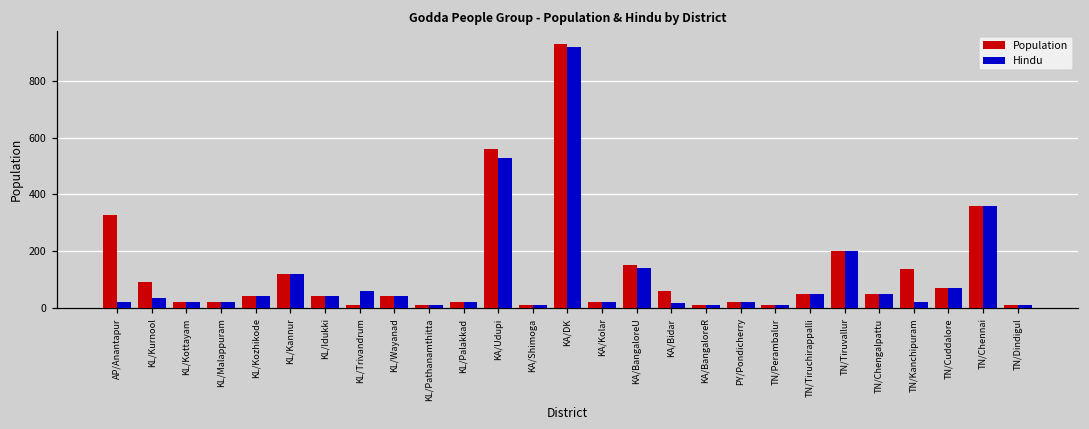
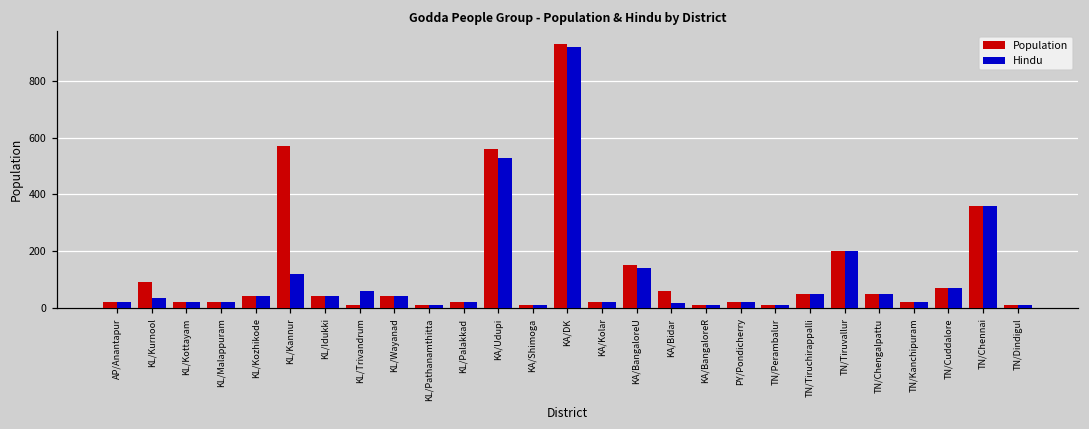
  {
    "Population": {
-     "AP/Anantapur": 330,
+     "AP/Anantapur": 20,
      "KL/Kurnool": 90,
      "KL/Kottayam": 20,
      "KL/Malappuram": 20,
      "KL/Kozhikode": 40,
-     "KL/Kannur": 120,
+     "KL/Kannur": 570,
      "KL/Idukki": 40,
      "KL/Trivandrum": 10,
      "KL/Wayanad": 40,
      "KL/Pathanamthitta": 10,
      "KL/Palakkad": 20,
      "KA/Udupi": 560,
      "KA/Shimoga": 10,
      "KA/DK": 930,
      "KA/Kolar": 20,
      "KA/BangaloreU": 150,
      "KA/Bidar": 60,
      "KA/BangaloreR": 10,
      "PY/Pondicherry": 20,
      "TN/Perambalur": 10,
      "TN/Tiruchirappalli": 50,
      "TN/Tiruvallur": 200,
      "TN/Chengalpattu": 50,
-     "TN/Kanchipuram": 140,
+     "TN/Kanchipuram": 20,
      "TN/Cuddalore": 70,
      "TN/Chennai": 360,
      "TN/Dindigul": 10
    },
    "Hindu": {
      "AP/Anantapur": 20,
      "KL/Kurnool": 30,
      "KL/Kottayam": 20,
      "KL/Malappuram": 20,
      "KL/Kozhikode": 40,
      "KL/Kannur": 120,
      "KL/Idukki": 40,
      "KL/Trivandrum": 60,
      "KL/Wayanad": 40,
      "KL/Pathanamthitta": 10,
      "KL/Palakkad": 20,
      "KA/Udupi": 530,
      "KA/Shimoga": 10,
      "KA/DK": 920,
      "KA/Kolar": 20,
      "KA/BangaloreU": 140,
      "KA/Bidar": 20,
      "KA/BangaloreR": 10,
      "PY/Pondicherry": 20,
      "TN/Perambalur": 10,
      "TN/Tiruchirappalli": 50,
      "TN/Tiruvallur": 200,
      "TN/Chengalpattu": 50,
      "TN/Kanchipuram": 20,
      "TN/Cuddalore": 70,
      "TN/Chennai": 360,
      "TN/Dindigul": 10
    }
  }
